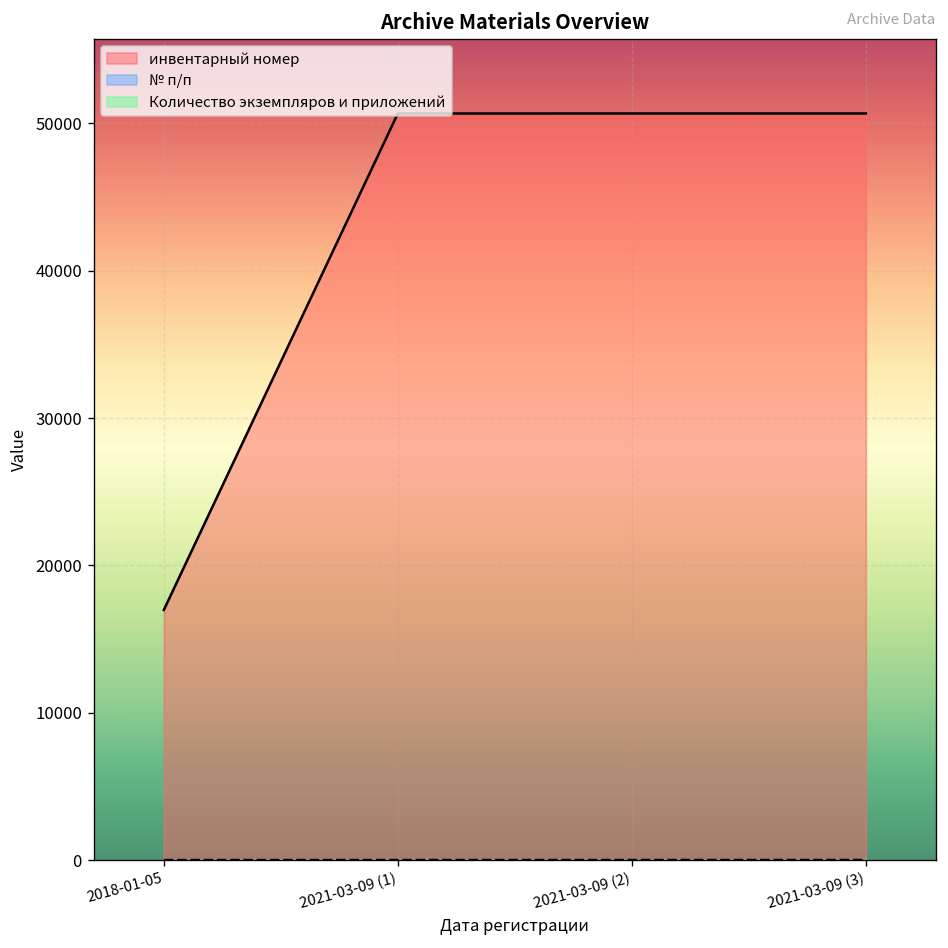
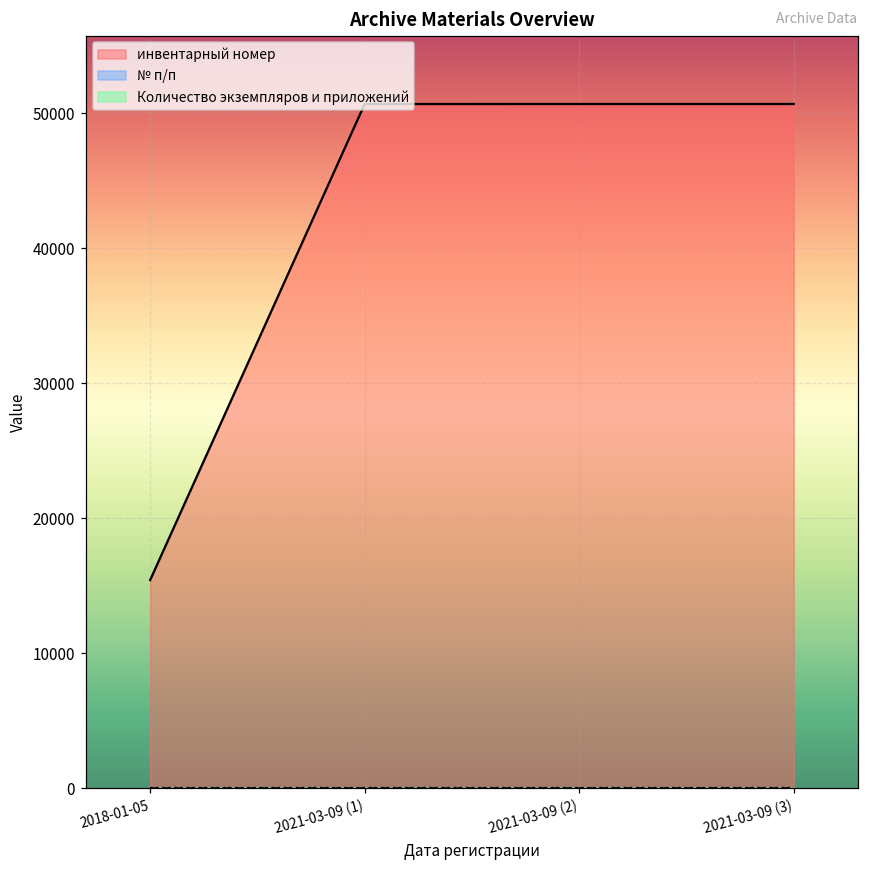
  {
    "инвентарный номер": {
-     "2018-01-05": 17000,
+     "2018-01-05": 15400,
      "2021-03-09 (2)": 50700,
      "2021-03-09 (3)": 50700
    },
    "Количество экземпляров и приложений": {
      "2018-01-05": 0,
      "2021-03-09 (1)": 0,
      "2021-03-09 (2)": 0,
      "2021-03-09 (3)": 0
    }
  }
